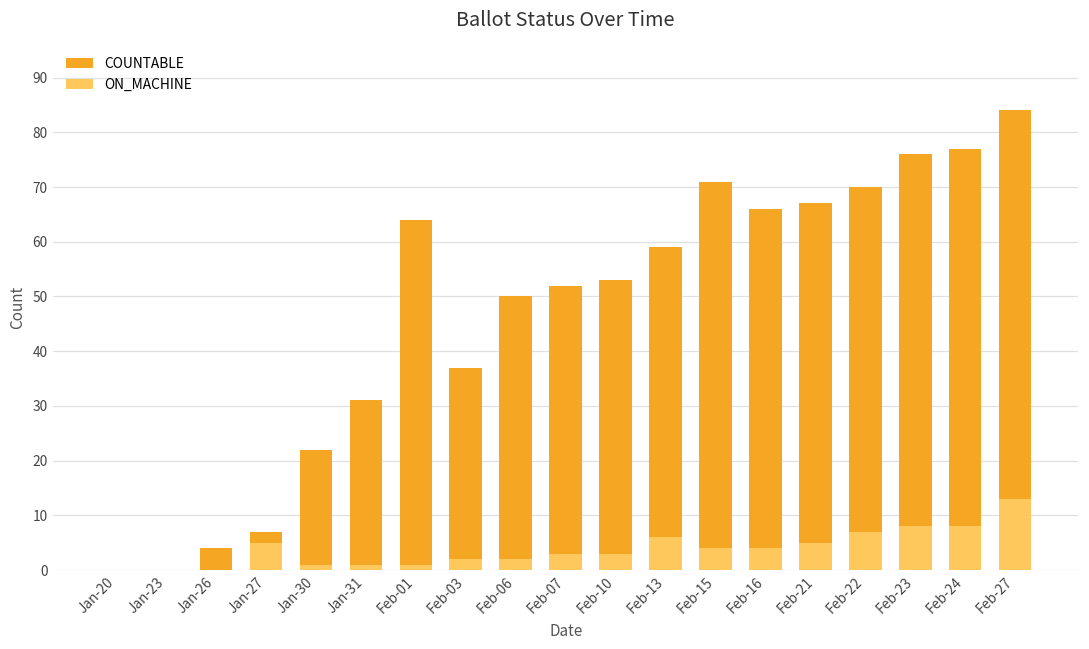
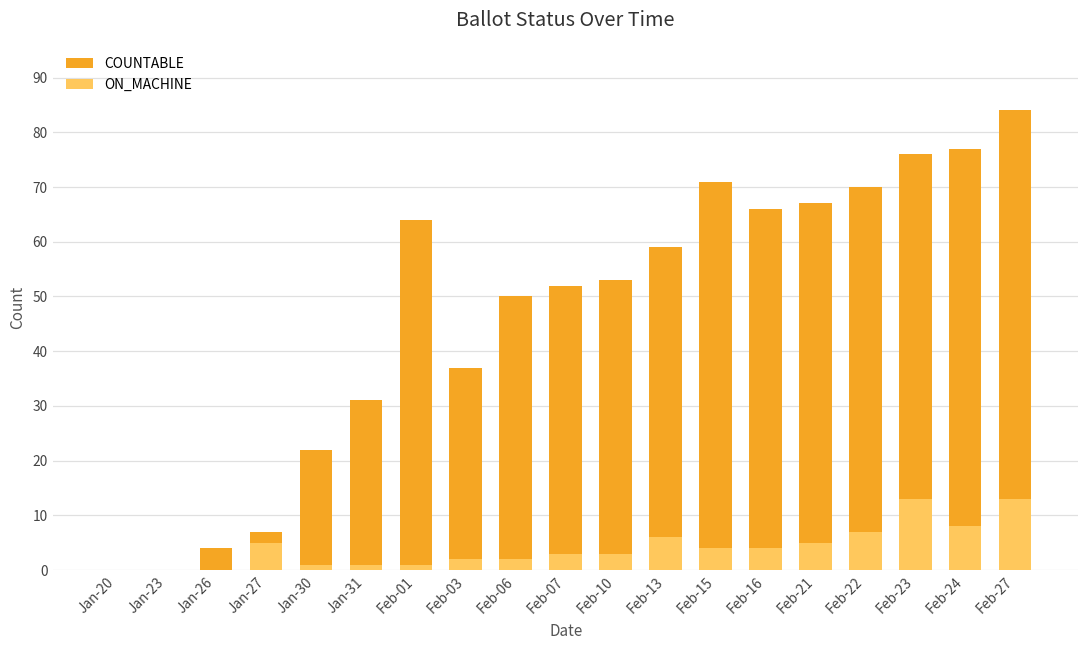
  {
    "COUNTABLE": {
      "Jan-20": 0,
      "Jan-23": 0,
      "Jan-26": 4,
      "Jan-27": 7,
      "Jan-30": 22,
      "Jan-31": 31,
      "Feb-01": 64,
      "Feb-03": 37,
      "Feb-06": 50,
      "Feb-07": 52,
      "Feb-10": 53,
      "Feb-13": 59,
      "Feb-15": 71,
      "Feb-16": 66,
      "Feb-21": 67,
      "Feb-22": 70,
      "Feb-23": 76,
      "Feb-24": 77,
      "Feb-27": 84
    },
    "ON_MACHINE": {
      "Jan-20": 0,
      "Jan-23": 0,
      "Jan-26": 0,
-     "Feb-23": 8
+     "Feb-23": 13
    }
  }
